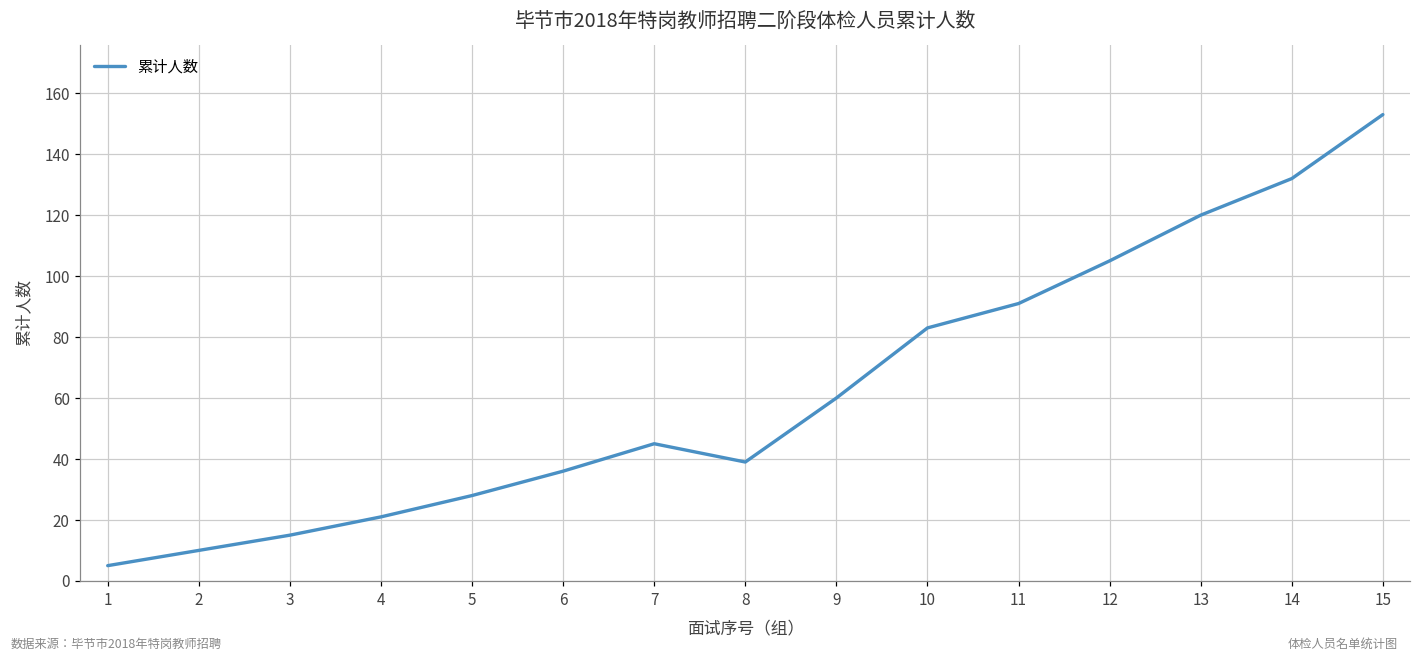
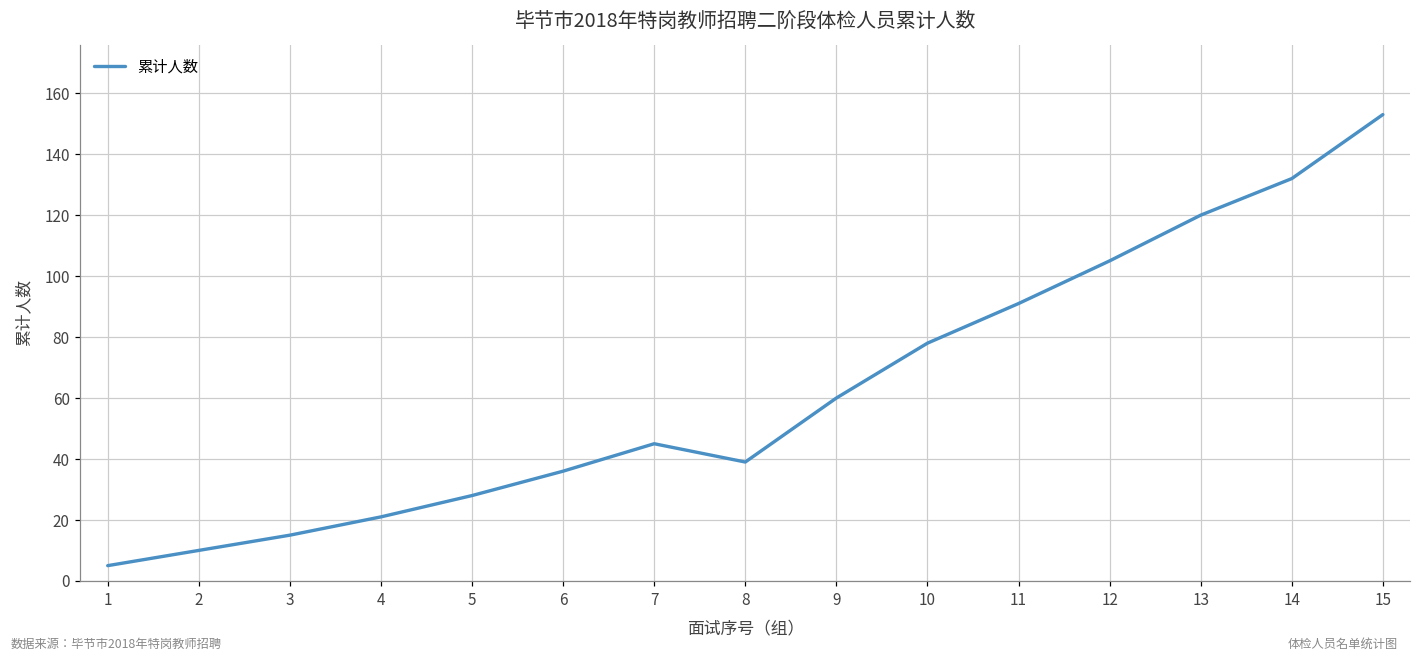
  {
    "1": 5,
    "2": 10,
    "3": 15,
    "4": 21,
    "5": 28,
    "6": 36,
    "7": 45,
    "8": 39,
    "9": 60,
-   "10": 83,
+   "10": 78,
    "11": 91,
    "12": 105,
    "13": 120,
    "14": 132,
    "15": 153
  }
